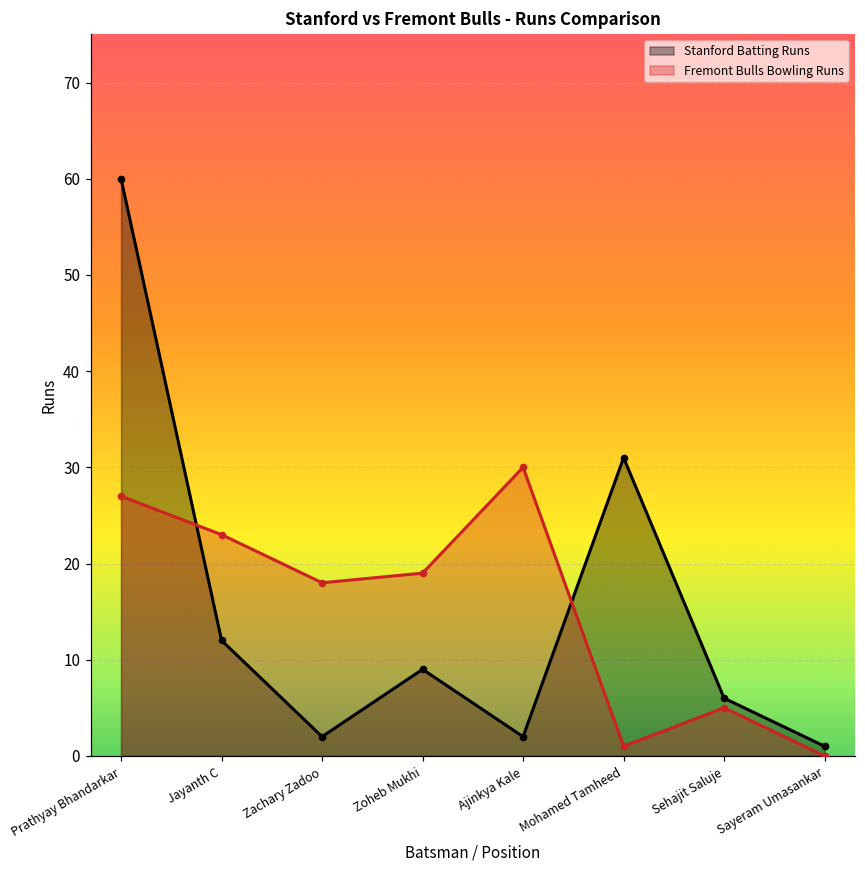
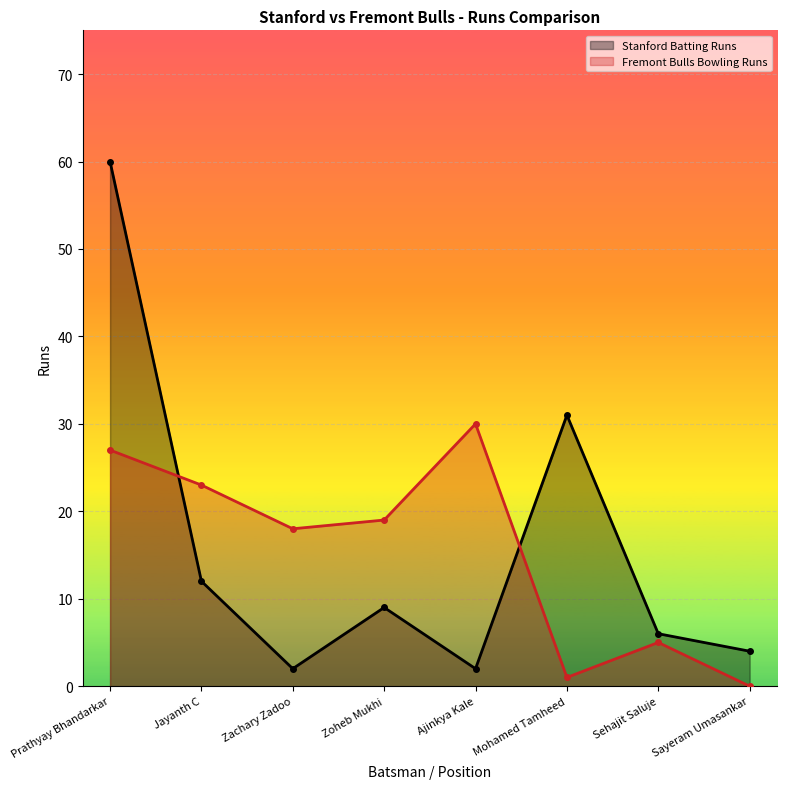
  {
    "Stanford Batting Runs": {
      "Prathyay Bhandarkar": 60,
      "Jayanth C": 12,
      "Zachary Zadoo": 2,
      "Zoheb Mukhi": 9,
      "Ajinkya Kale": 2,
      "Mohamed Tamheed": 31,
      "Sehajit Saluje": 6,
-     "Sayeram Umasankar": 1
+     "Sayeram Umasankar": 4
    },
    "Fremont Bulls Bowling Runs": {
      "Prathyay Bhandarkar": 27,
      "Jayanth C": 23,
      "Zachary Zadoo": 18,
      "Zoheb Mukhi": 19,
      "Ajinkya Kale": 30,
      "Mohamed Tamheed": 1,
      "Sehajit Saluje": 5,
      "Sayeram Umasankar": 0
    }
  }
